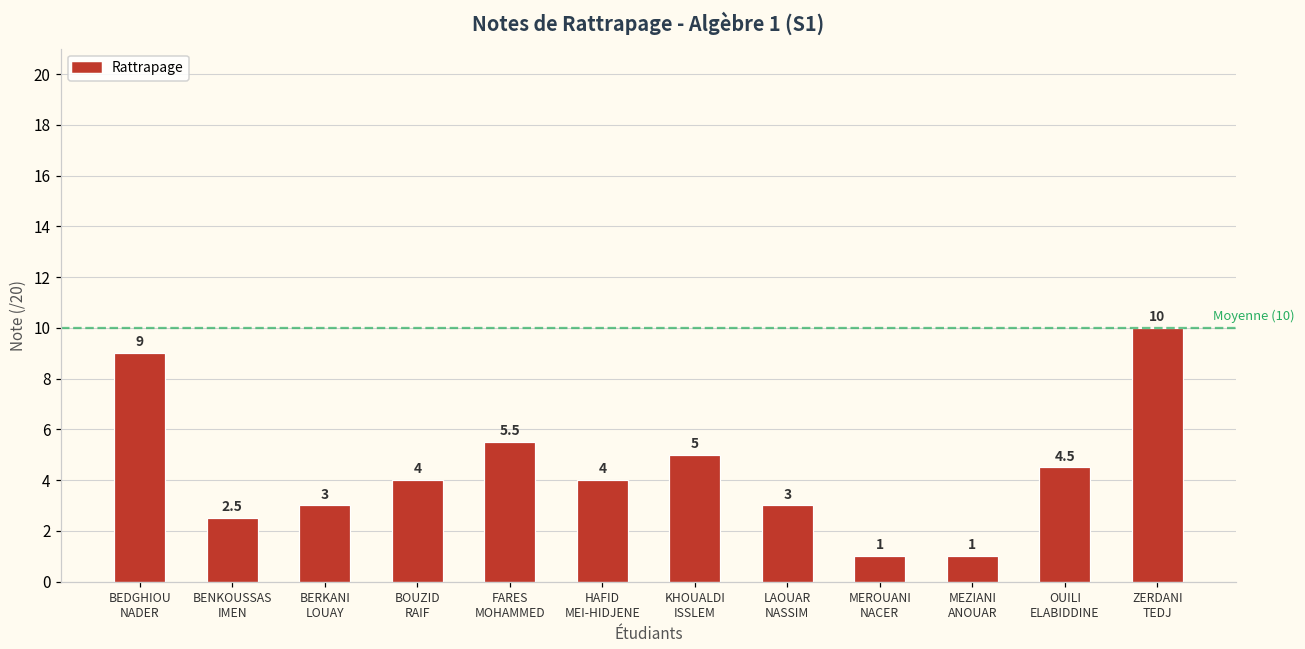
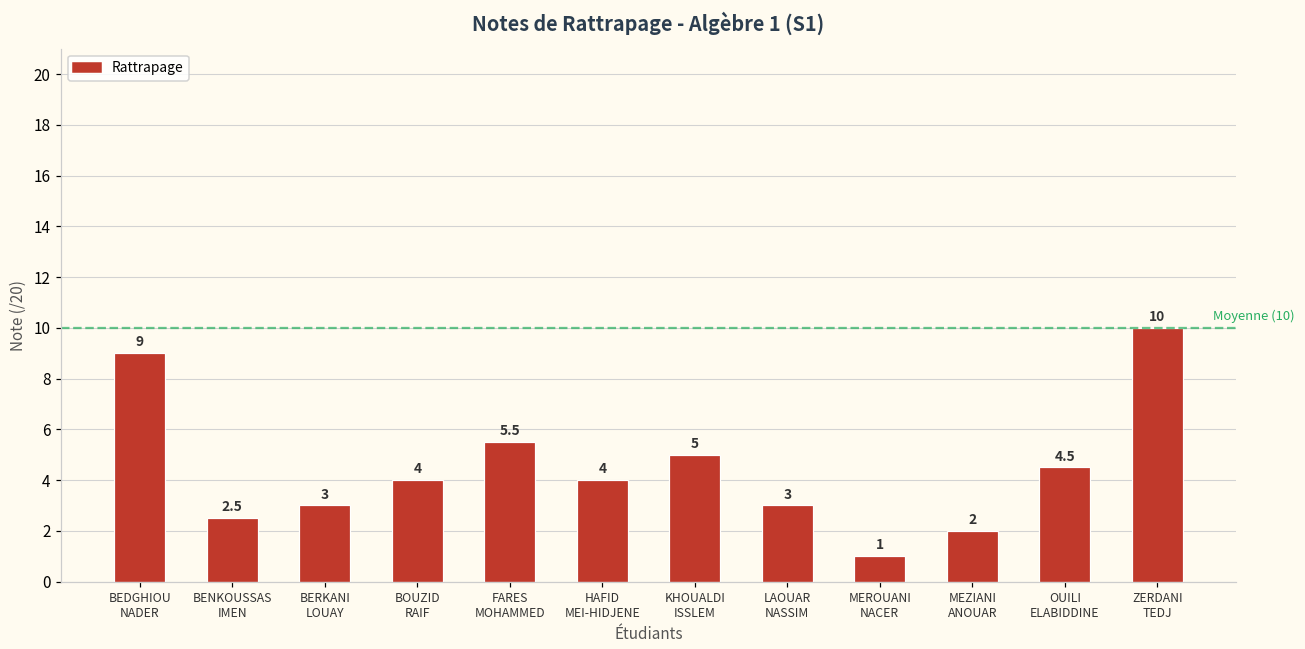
  {
    "BEDGHIOU NADER": 9,
    "BENKOUSSAS IMEN": 2.5,
    "BERKANI LOUAY": 3,
    "BOUZID RAIF": 4,
    "FARES MOHAMMED": 5.5,
    "HAFID MEI-HIDJENE": 4,
    "KHOUALDI ISSLEM": 5,
    "LAOUAR NASSIM": 3,
    "MEROUANI NACER": 1,
-   "MEZIANI ANOUAR": 1,
+   "MEZIANI ANOUAR": 2,
    "OUILI ELABIDDINE": 4.5,
    "ZERDANI TEDJ": 10
  }
